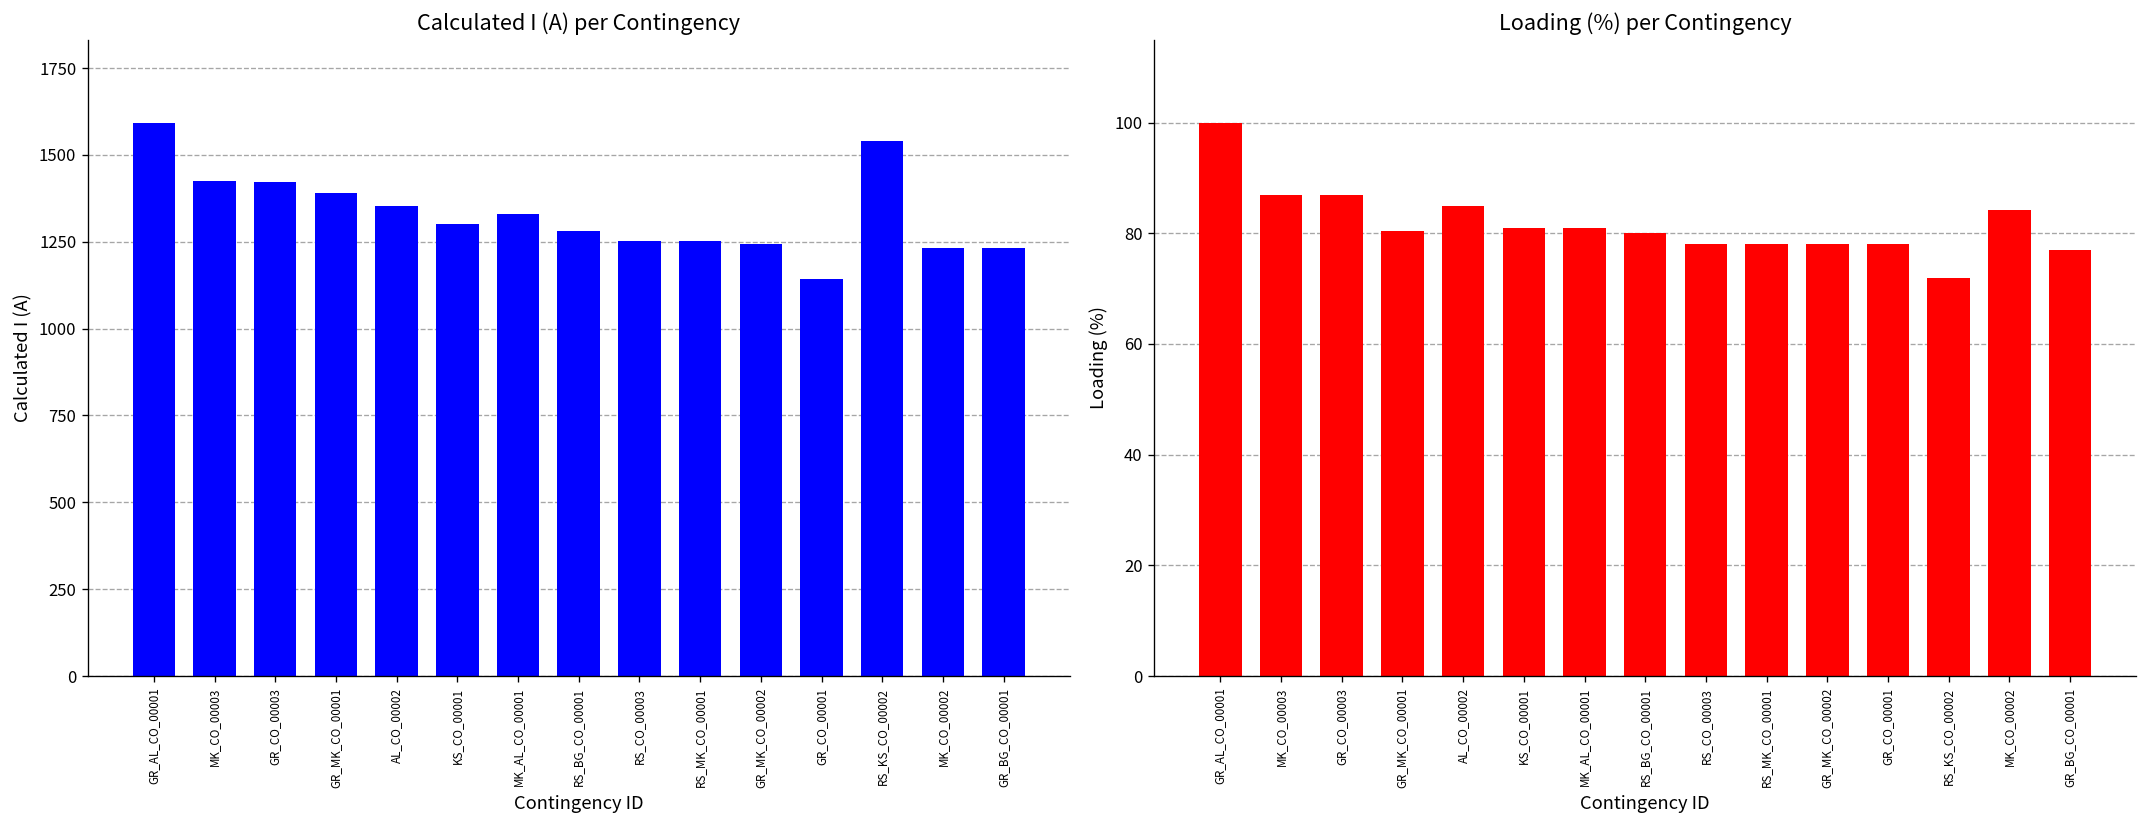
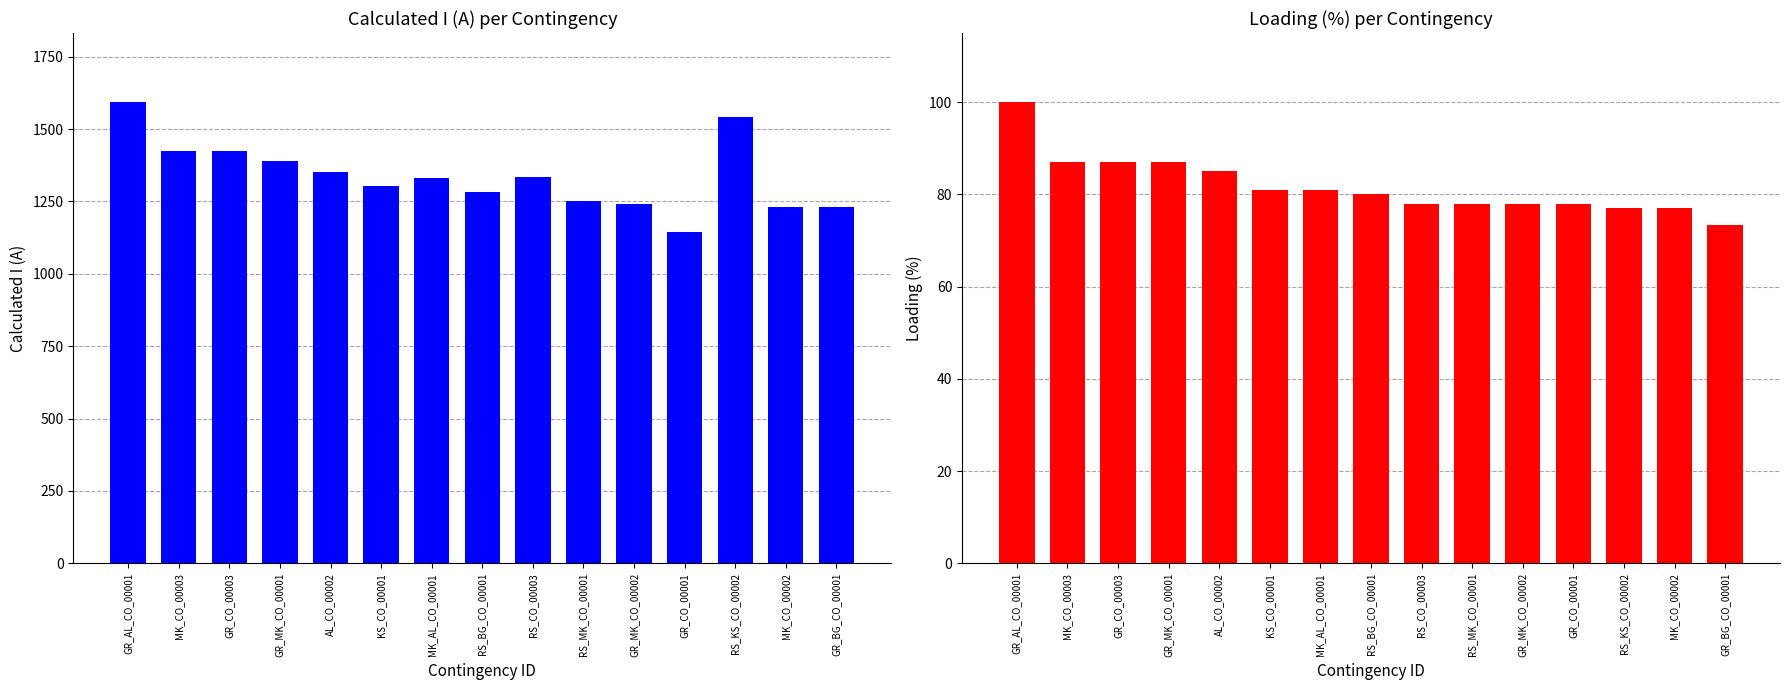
  {
    "Calculated I (A) per Contingency": {
      "GR_AL_CO_00001": 1590,
      "MK_CO_00003": 1430,
      "GR_CO_00003": 1420,
      "GR_MK_CO_00001": 1390,
      "AL_CO_00002": 1350,
      "KS_CO_00001": 1300,
      "MK_AL_CO_00001": 1330,
      "RS_BG_CO_00001": 1280,
-     "RS_CO_00003": 1250,
+     "RS_CO_00003": 1340,
      "RS_MK_CO_00001": 1250,
      "GR_MK_CO_00002": 1240,
      "GR_CO_00001": 1140,
      "RS_KS_CO_00002": 1540,
      "MK_CO_00002": 1230,
      "GR_BG_CO_00001": 1230
    },
    "Loading (%) per Contingency": {
      "GR_AL_CO_00001": 100,
      "MK_CO_00003": 87,
      "GR_CO_00003": 87,
-     "GR_MK_CO_00001": 80,
+     "GR_MK_CO_00001": 87,
      "AL_CO_00002": 85,
      "KS_CO_00001": 81,
      "MK_AL_CO_00001": 81,
      "RS_BG_CO_00001": 80,
      "RS_CO_00003": 78,
      "RS_MK_CO_00001": 78,
      "GR_MK_CO_00002": 78,
      "GR_CO_00001": 78,
-     "RS_KS_CO_00002": 72,
-     "MK_CO_00002": 84,
-     "GR_BG_CO_00001": 77
+     "RS_KS_CO_00002": 77,
+     "MK_CO_00002": 77,
+     "GR_BG_CO_00001": 73
    }
  }
